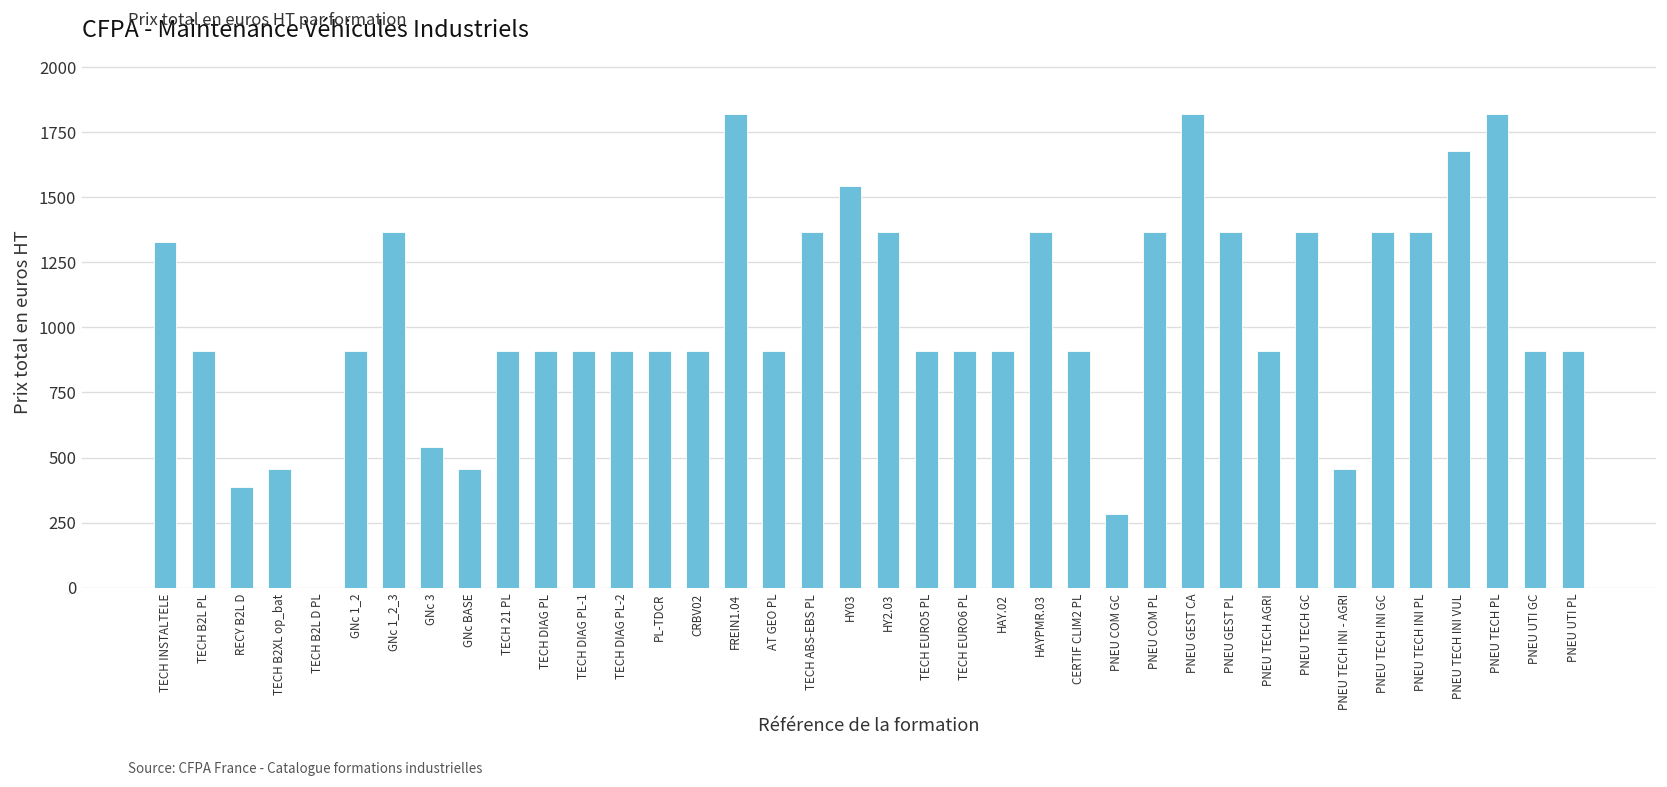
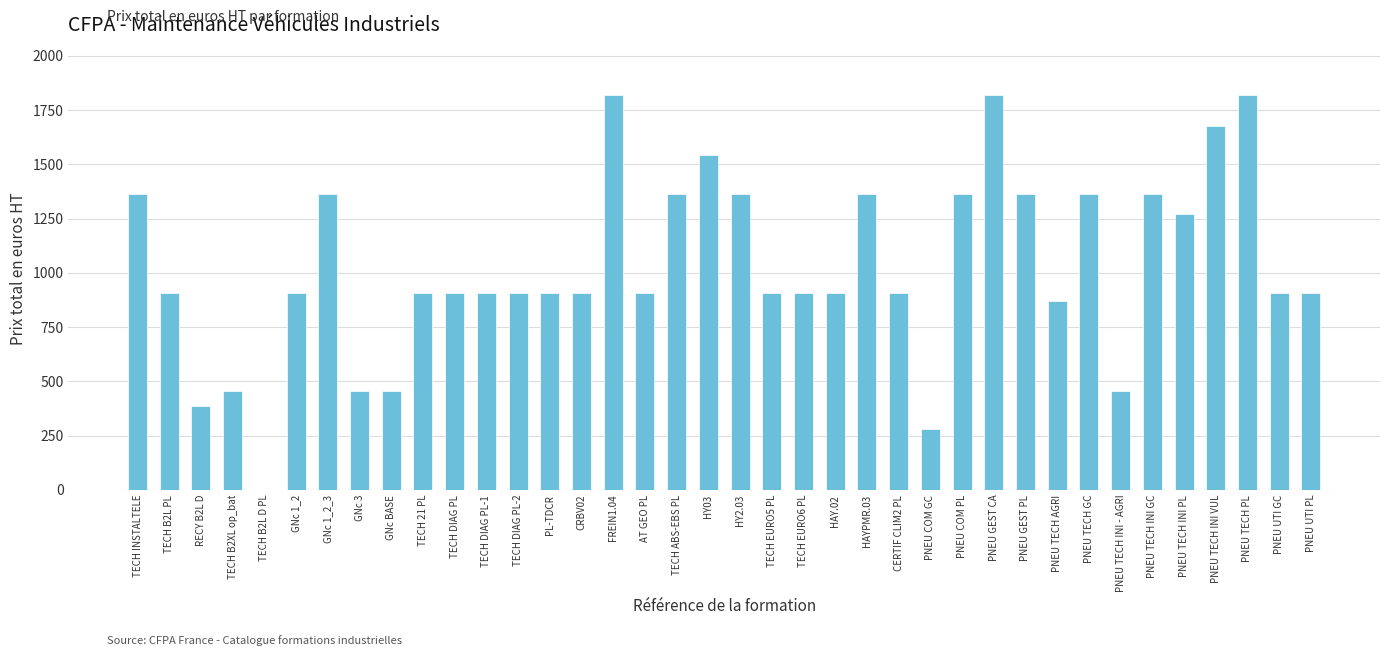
  {
-   "TECH INSTALTELE": 1330,
+   "TECH INSTALTELE": 1370,
    "TECH B2L PL": 910,
    "RECY B2L D": 390,
    "TECH B2XL op_bat": 460,
    "TECH B2L D PL": 0,
    "GNc 1_2": 910,
    "GNc 1_2_3": 1370,
-   "GNc 3": 540,
+   "GNc 3": 460,
    "GNc BASE": 460,
    "TECH 21 PL": 910,
    "TECH DIAG PL": 910,
    "TECH DIAG PL-1": 910,
    "TECH DIAG PL-2": 910,
    "PL-TDCR": 910,
    "CRBV02": 910,
    "FREIN1.04": 1820,
    "AT GEO PL": 910,
    "TECH ABS-EBS PL": 1370,
    "HY03": 1540,
    "HY2.03": 1370,
    "TECH EURO5 PL": 910,
    "TECH EURO6 PL": 910,
    "HAY.02": 910,
    "HAYPMR.03": 1370,
    "CERTIF CLIM2 PL": 910,
    "PNEU COM GC": 280,
    "PNEU COM PL": 1370,
    "PNEU GEST CA": 1820,
    "PNEU GEST PL": 1370,
-   "PNEU TECH AGRI": 910,
+   "PNEU TECH AGRI": 870,
    "PNEU TECH GC": 1370,
    "PNEU TECH INI - AGRI": 460,
    "PNEU TECH INI GC": 1370,
-   "PNEU TECH INI PL": 1370,
+   "PNEU TECH INI PL": 1270,
    "PNEU TECH INI VUL": 1680,
    "PNEU TECH PL": 1820,
    "PNEU UTI GC": 910,
    "PNEU UTI PL": 910
  }
